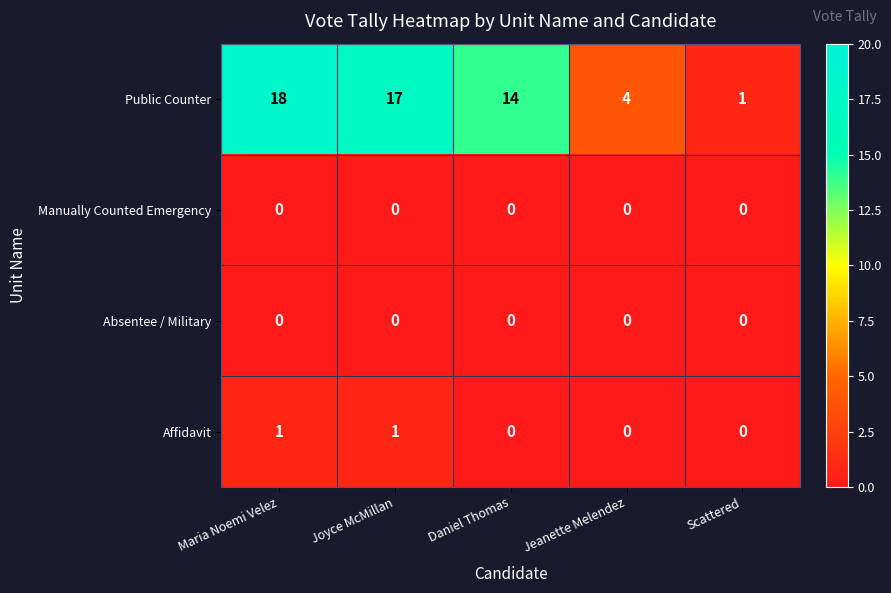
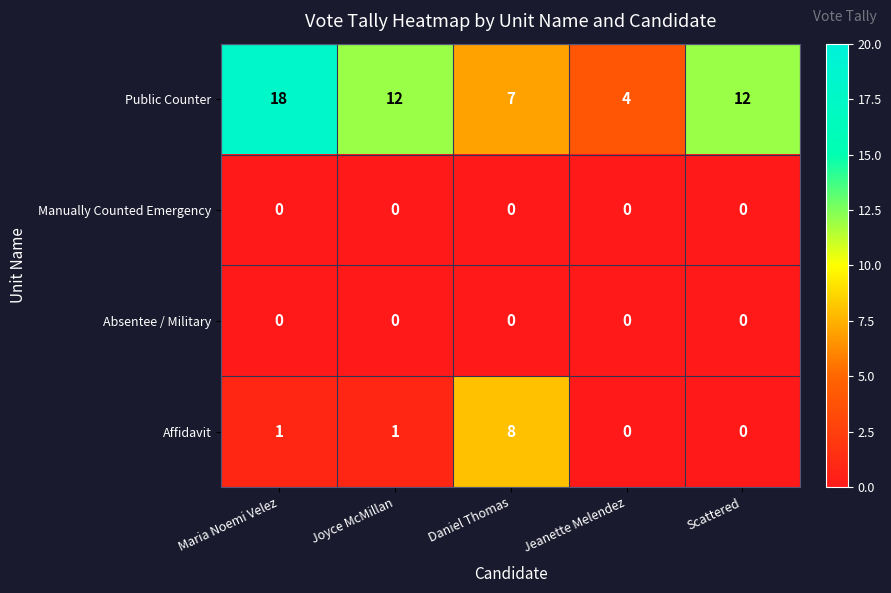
  {
    "Public Counter": {
      "Maria Noemi Velez": 18,
-     "Joyce McMillan": 17,
-     "Daniel Thomas": 14,
+     "Joyce McMillan": 12,
+     "Daniel Thomas": 7,
      "Jeanette Melendez": 4,
-     "Scattered": 1
+     "Scattered": 12
    },
    "Manually Counted Emergency": {
      "Maria Noemi Velez": 0,
      "Joyce McMillan": 0,
      "Daniel Thomas": 0,
      "Jeanette Melendez": 0,
      "Scattered": 0
    },
    "Absentee / Military": {
      "Maria Noemi Velez": 0,
      "Joyce McMillan": 0,
      "Daniel Thomas": 0,
      "Jeanette Melendez": 0,
      "Scattered": 0
    },
    "Affidavit": {
      "Maria Noemi Velez": 1,
      "Joyce McMillan": 1,
-     "Daniel Thomas": 0,
+     "Daniel Thomas": 8,
      "Jeanette Melendez": 0,
      "Scattered": 0
    }
  }
